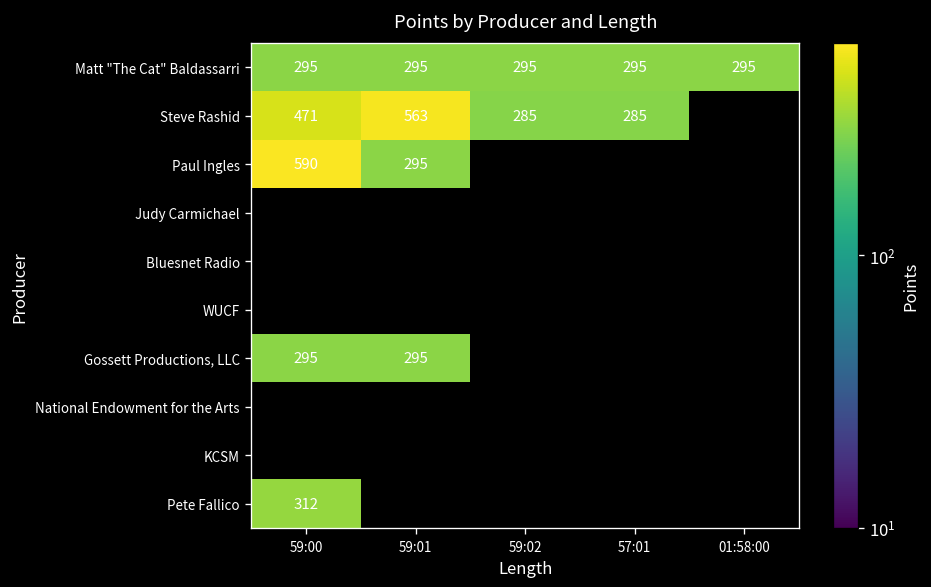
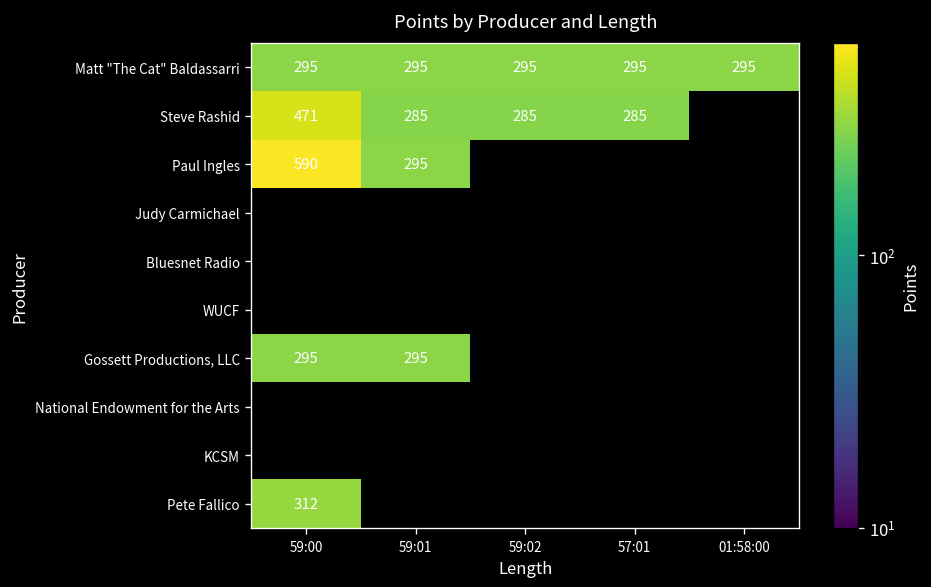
  {
    "Matt \"The Cat\" Baldassarri": {
      "59:00": 295,
      "59:01": 295,
      "59:02": 295,
      "57:01": 295,
      "01:58:00": 295
    },
    "Steve Rashid": {
      "59:00": 471,
-     "59:01": 563,
+     "59:01": 285,
      "59:02": 285,
      "57:01": 285
    },
    "Paul Ingles": {
      "59:00": 590,
      "59:01": 295
    },
    "Gossett Productions, LLC": {
      "59:00": 295,
      "59:01": 295
    },
    "Pete Fallico": {
      "59:00": 312
    }
  }
